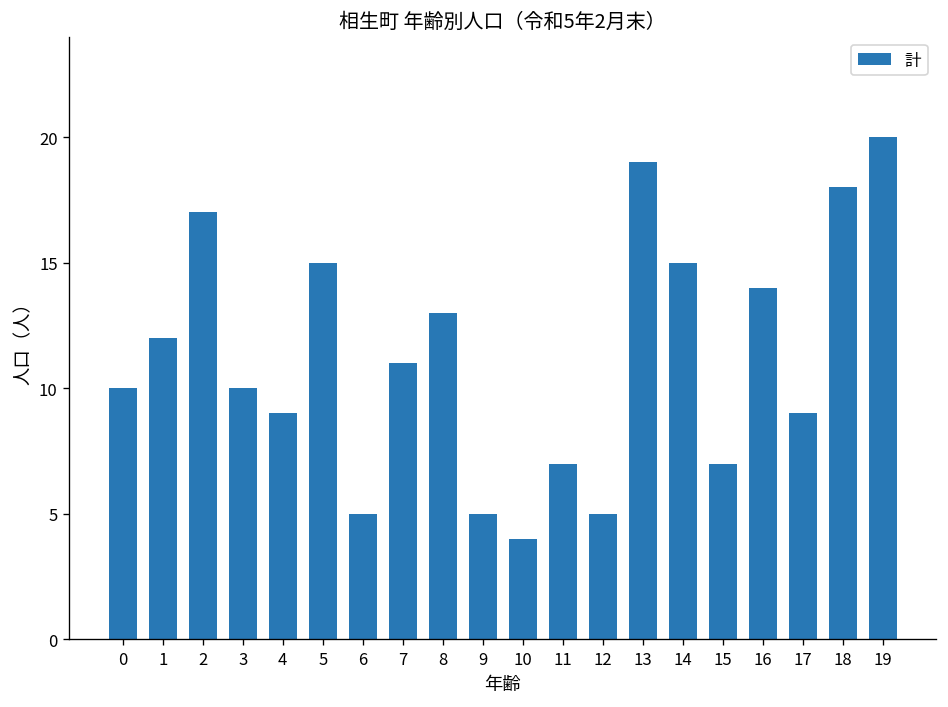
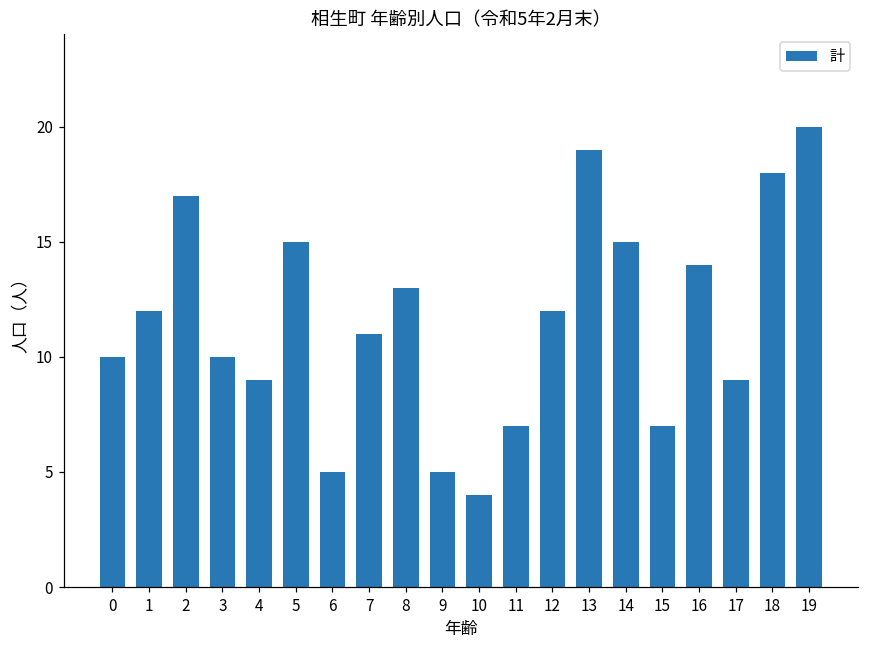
  {
    "0": 10,
    "1": 12,
    "2": 17,
    "3": 10,
    "4": 9,
    "5": 15,
    "6": 5,
    "7": 11,
    "8": 13,
    "9": 5,
    "10": 4,
    "11": 7,
-   "12": 5,
+   "12": 12,
    "13": 19,
    "14": 15,
    "15": 7,
    "16": 14,
    "17": 9,
    "18": 18,
    "19": 20
  }
